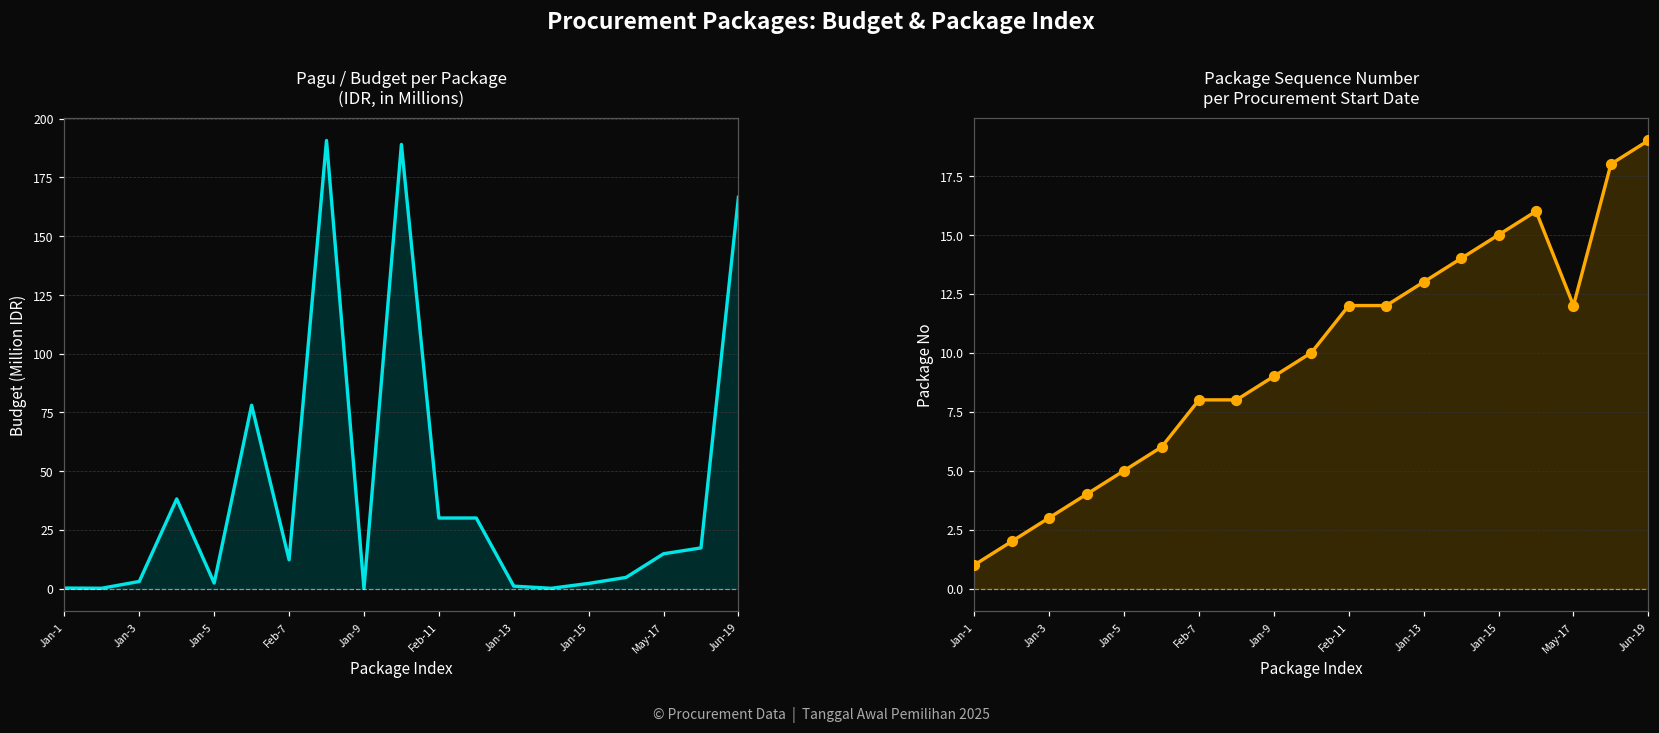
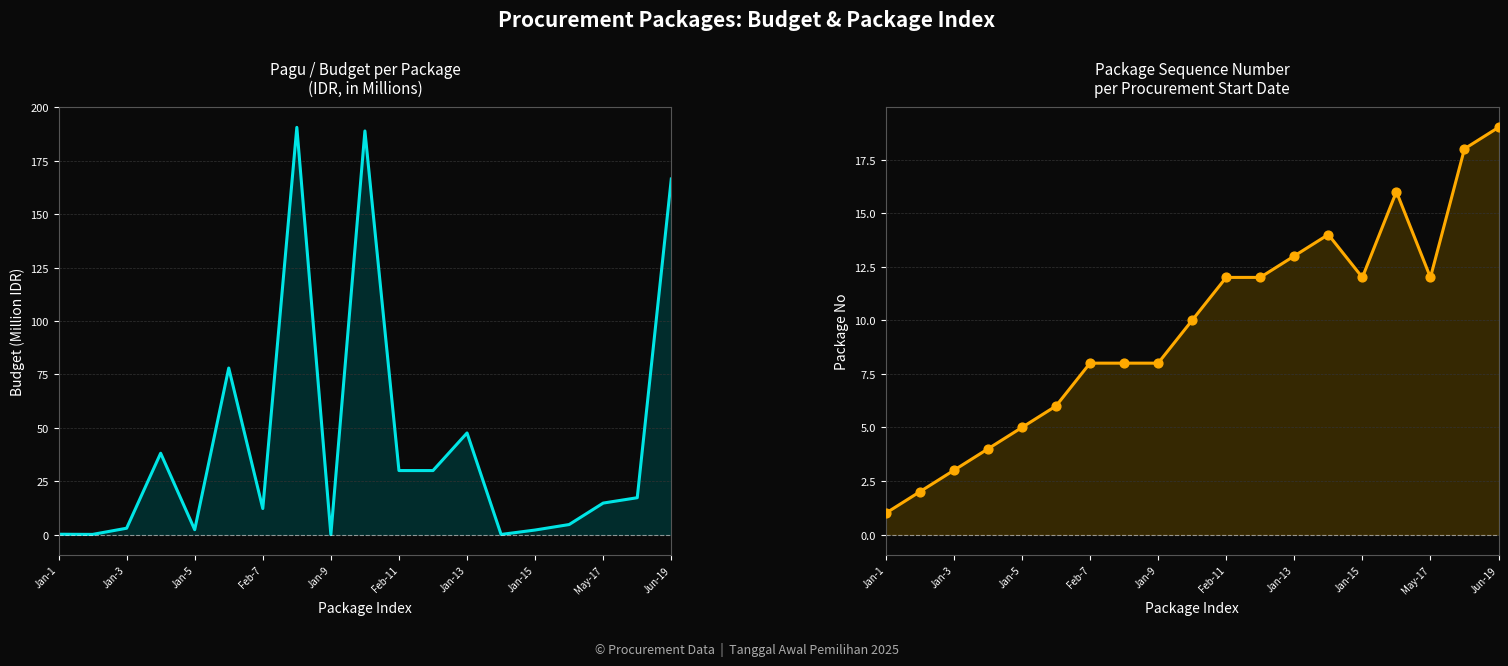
  {
    "Pagu / Budget per Package (IDR, in Millions)": {
      "Jan-1": 0,
      "Jan-3": 3,
      "Jan-5": 2,
      "Feb-7": 12,
      "Jan-9": 0,
      "Feb-11": 30,
-     "Jan-13": 1,
+     "Jan-13": 48,
      "Jan-15": 2,
      "May-17": 15,
      "Jun-19": 167
    },
    "Package Sequence Number per Procurement Start Date": {
      "Jan-1": 1,
      "Jan-3": 3,
      "Jan-5": 5,
      "Feb-7": 8,
-     "Jan-9": 9,
+     "Jan-9": 8,
      "Feb-11": 12,
      "Jan-13": 13,
-     "Jan-15": 15,
+     "Jan-15": 12,
      "May-17": 12,
      "Jun-19": 19
    }
  }
